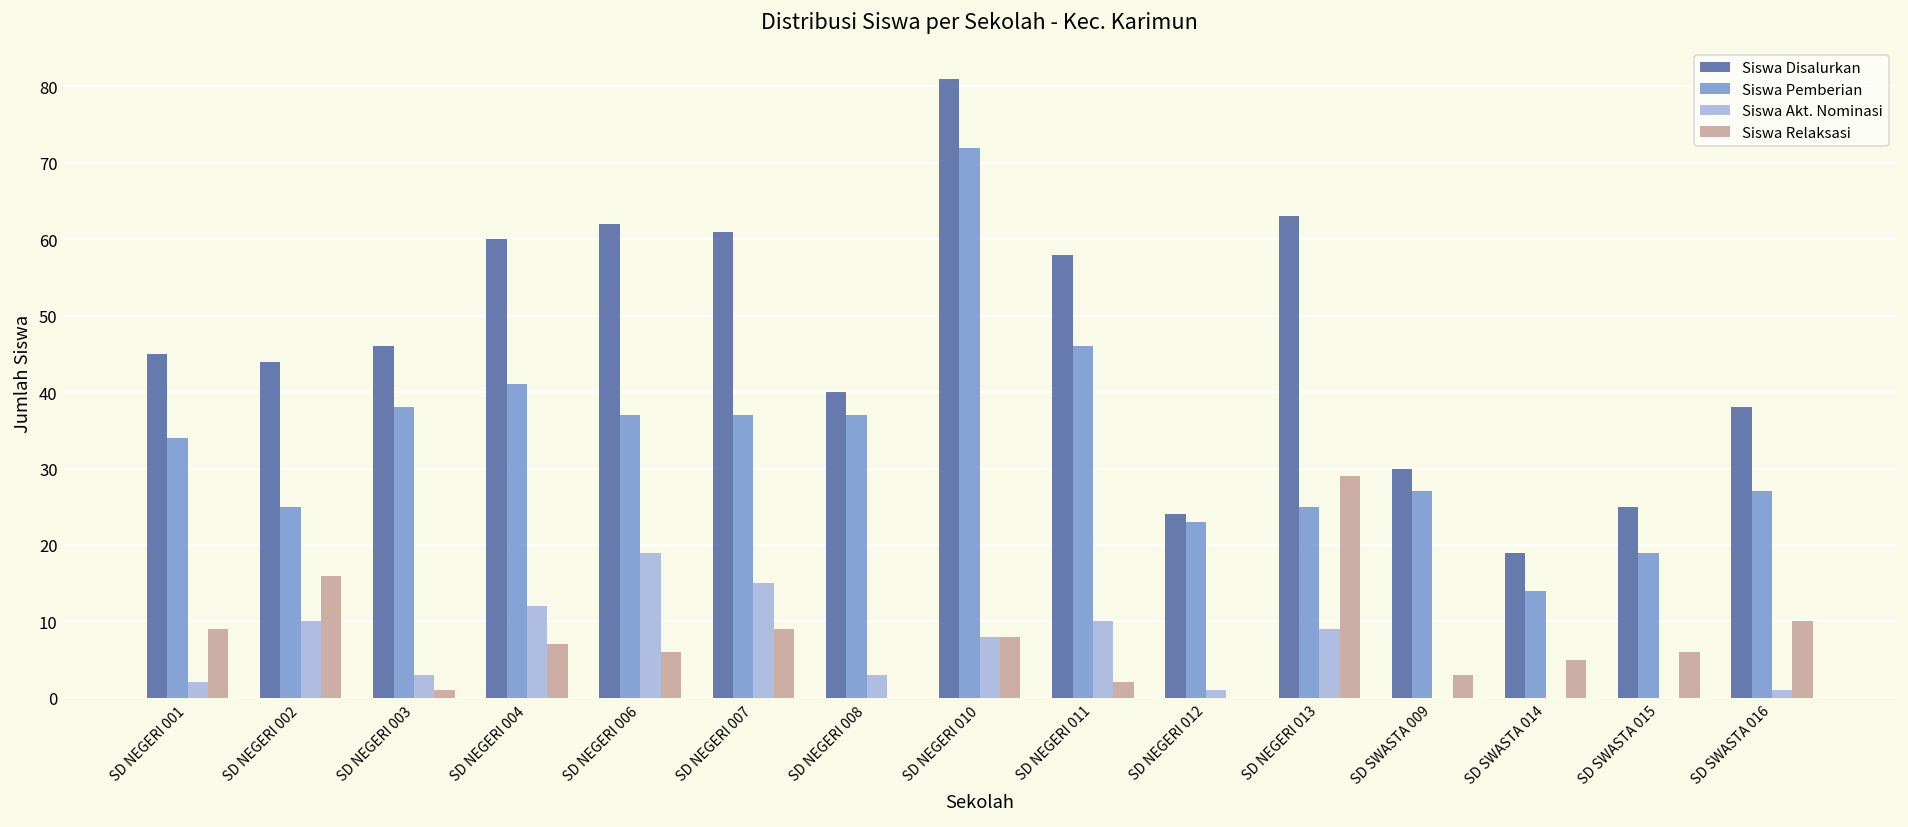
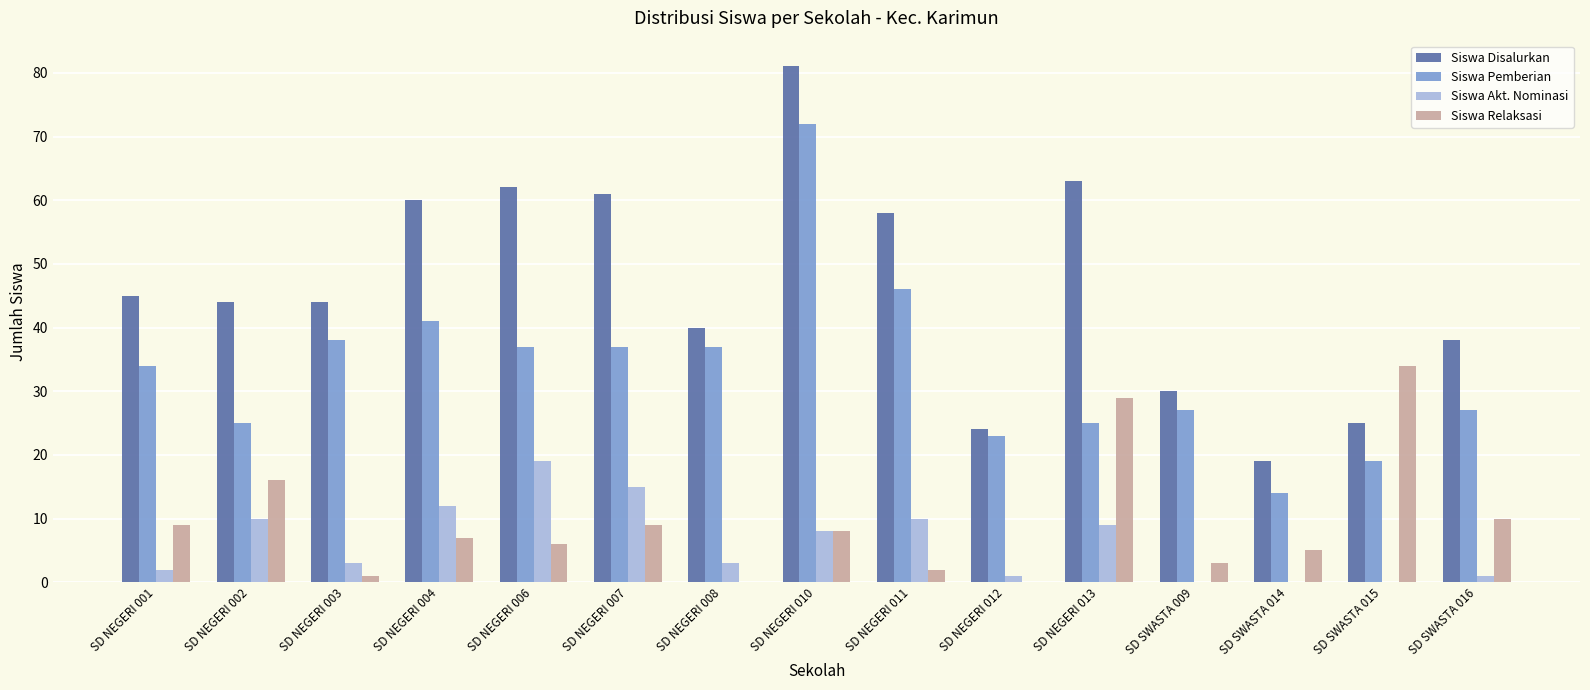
  {
    "Siswa Disalurkan": {
      "SD NEGERI 001": 45,
      "SD NEGERI 002": 44,
-     "SD NEGERI 003": 46,
+     "SD NEGERI 003": 44,
      "SD NEGERI 004": 60,
      "SD NEGERI 006": 62,
      "SD NEGERI 007": 61,
      "SD NEGERI 008": 40,
      "SD NEGERI 010": 81,
      "SD NEGERI 011": 58,
      "SD NEGERI 012": 24,
      "SD NEGERI 013": 63,
      "SD SWASTA 009": 30,
      "SD SWASTA 014": 19,
      "SD SWASTA 015": 25,
      "SD SWASTA 016": 38
    },
    "Siswa Relaksasi": {
      "SD NEGERI 001": 9,
      "SD NEGERI 002": 16,
      "SD NEGERI 003": 1,
      "SD NEGERI 004": 7,
      "SD NEGERI 006": 6,
      "SD NEGERI 007": 9,
      "SD NEGERI 008": 0,
      "SD NEGERI 010": 8,
      "SD NEGERI 011": 2,
      "SD NEGERI 012": 0,
      "SD NEGERI 013": 29,
      "SD SWASTA 009": 3,
      "SD SWASTA 014": 5,
-     "SD SWASTA 015": 6,
+     "SD SWASTA 015": 34,
      "SD SWASTA 016": 10
    }
  }
